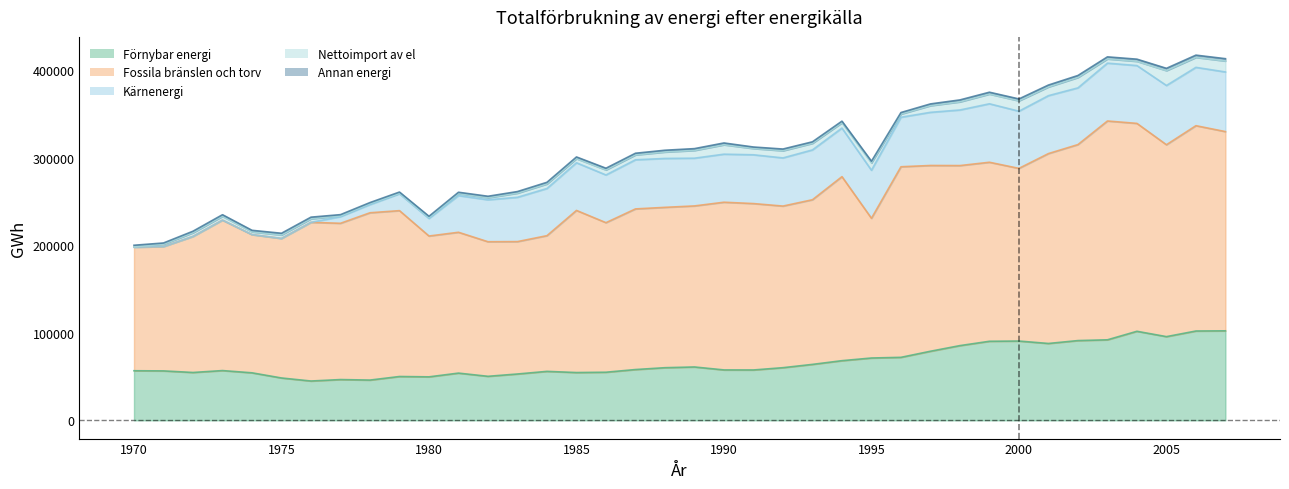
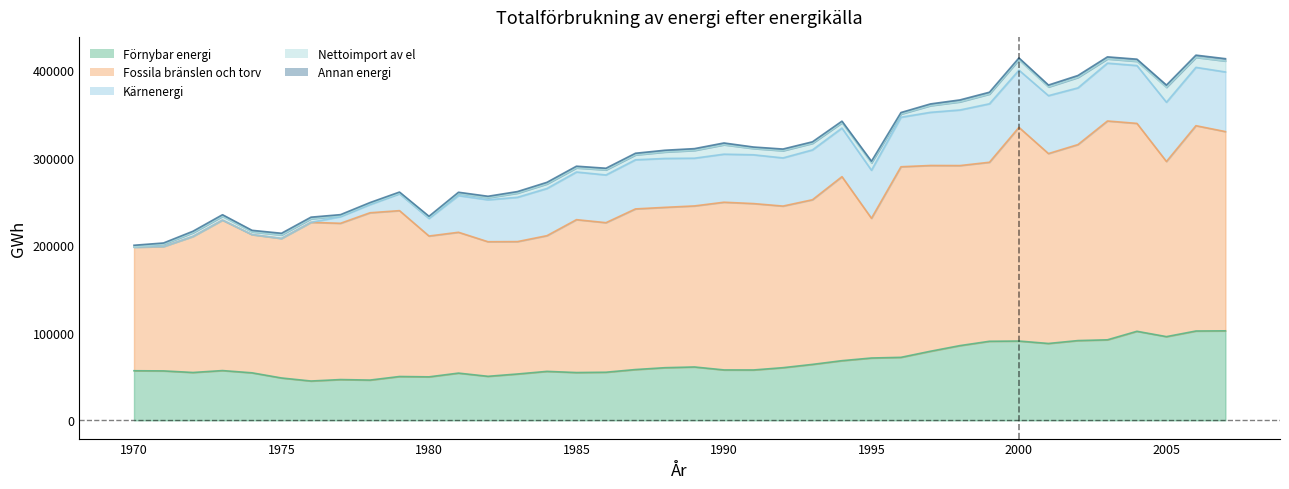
  {
    "Fossila bränslen och torv": {
      "1980": 160000,
-     "1985": 190000,
+     "1985": 170000,
      "1990": 190000,
      "1995": 160000,
-     "2000": 200000,
-     "2005": 220000
+     "2000": 240000,
+     "2005": 200000
    }
  }
